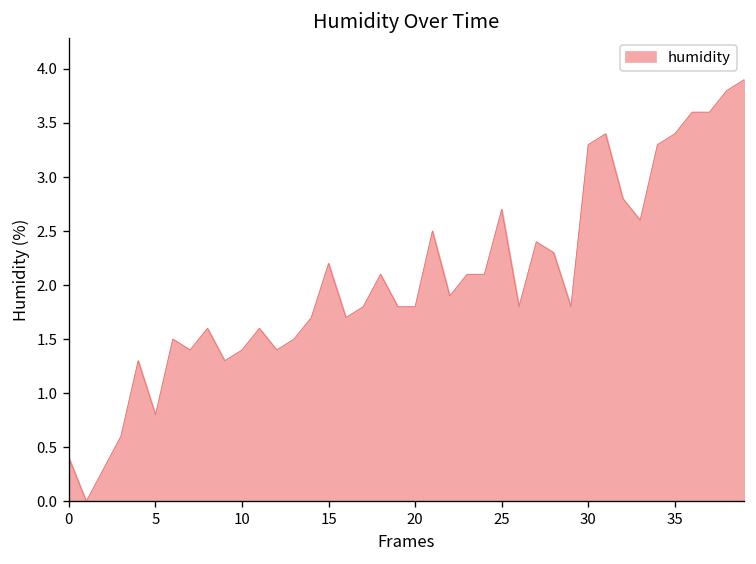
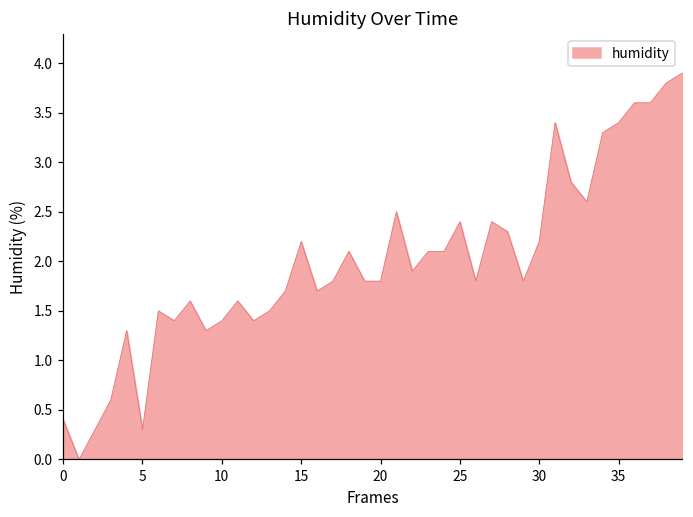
  {
    "0": 0.4,
-   "5": 0.8,
+   "5": 0.3,
    "10": 1.4,
    "15": 2.2,
    "20": 1.8,
-   "25": 2.7,
-   "30": 3.3,
+   "25": 2.4,
+   "30": 2.2,
    "35": 3.4
  }
